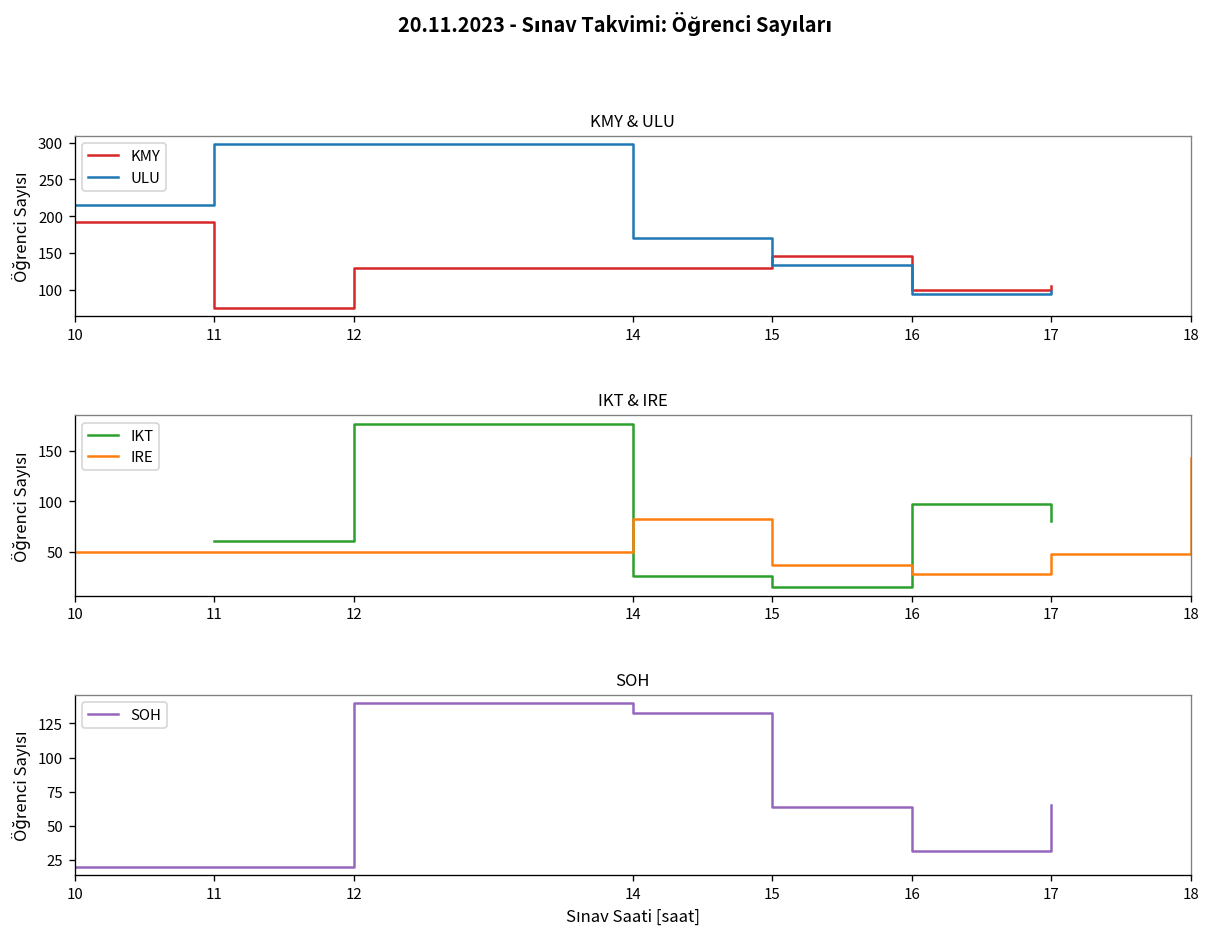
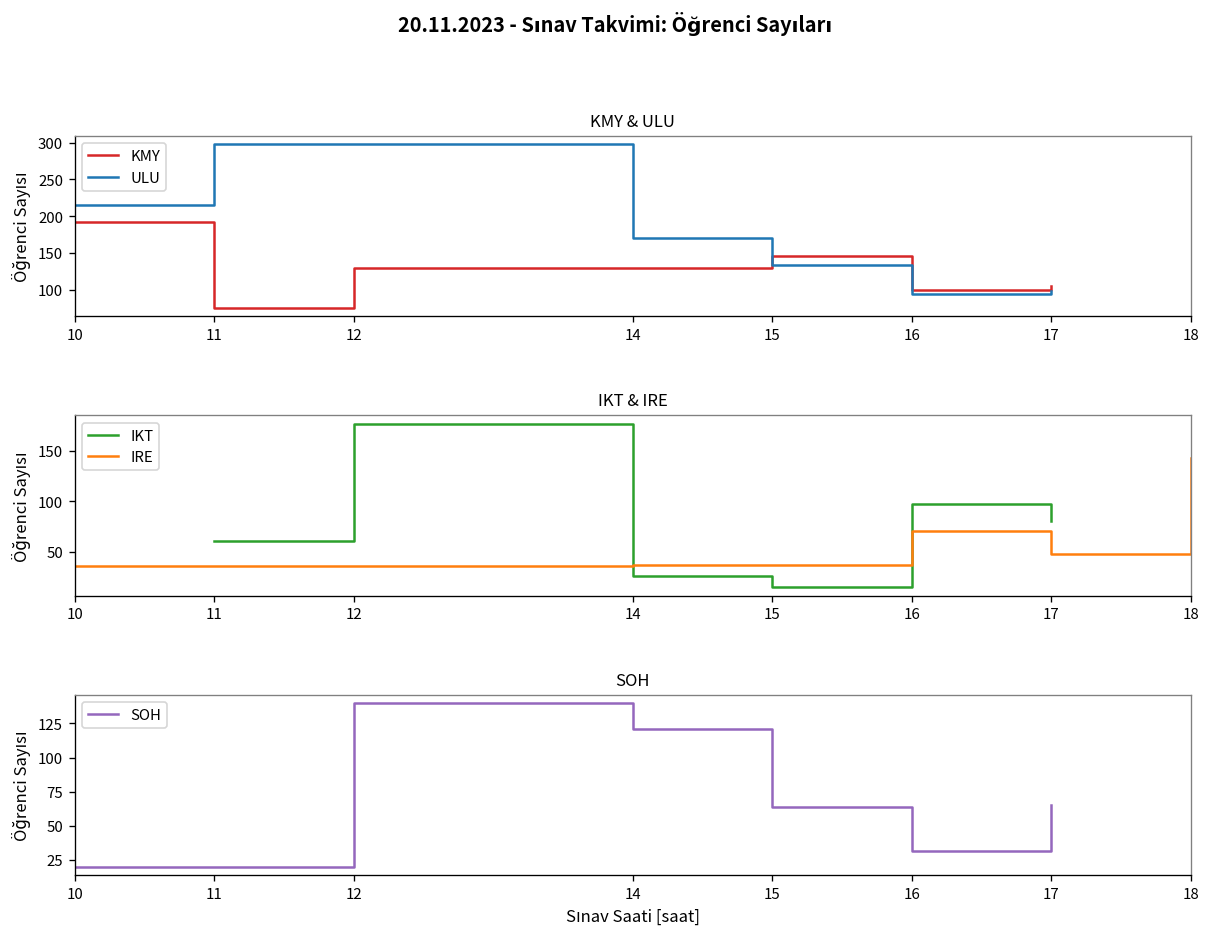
  {
    "KMY & ULU": {
      "KMY": {
        "10": 190,
        "11": 80,
        "12": 130,
        "15": 150,
        "16": 100,
        "17": 110
      },
      "ULU": {
        "10": 220,
        "11": 300,
        "14": 170,
        "15": 130,
        "16": 90,
        "17": 100
      }
    },
    "IKT & IRE": {
      "IKT": {
        "11": 60,
        "12": 180,
        "14": 30,
        "15": 20,
        "16": 100,
        "17": 80
      },
      "IRE": {
-       "10": 50,
-       "14": 80,
+       "10": 40,
+       "14": 40,
        "15": 40,
-       "16": 30,
+       "16": 70,
        "17": 50,
        "18": 140
      }
    },
    "SOH": {
      "10": 20,
      "12": 140,
-     "14": 133,
+     "14": 121,
      "15": 64,
      "16": 32,
      "17": 65
    }
  }
